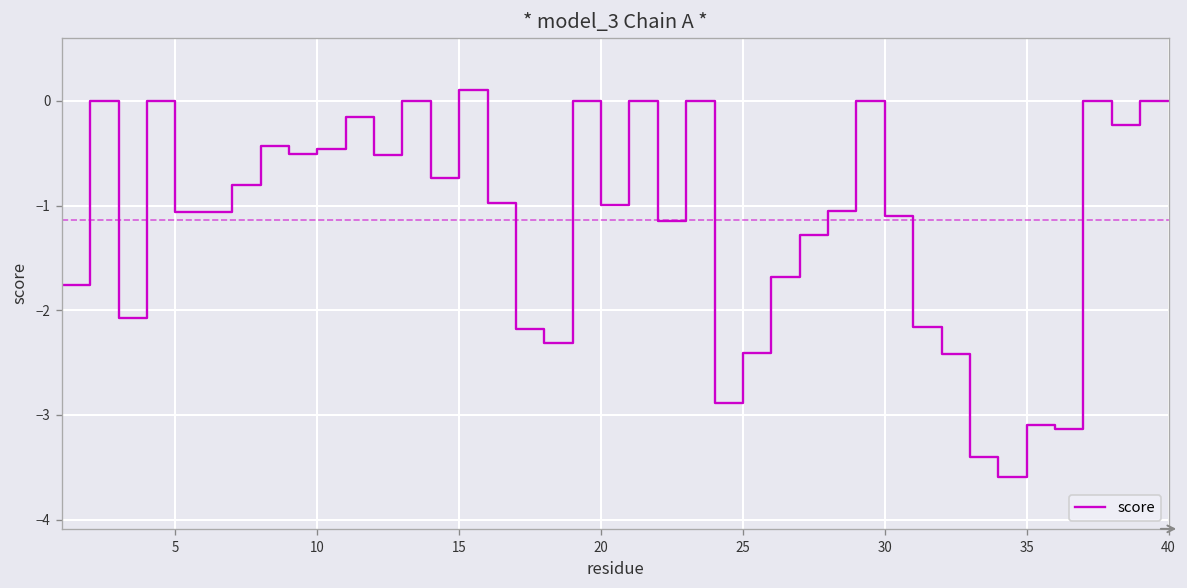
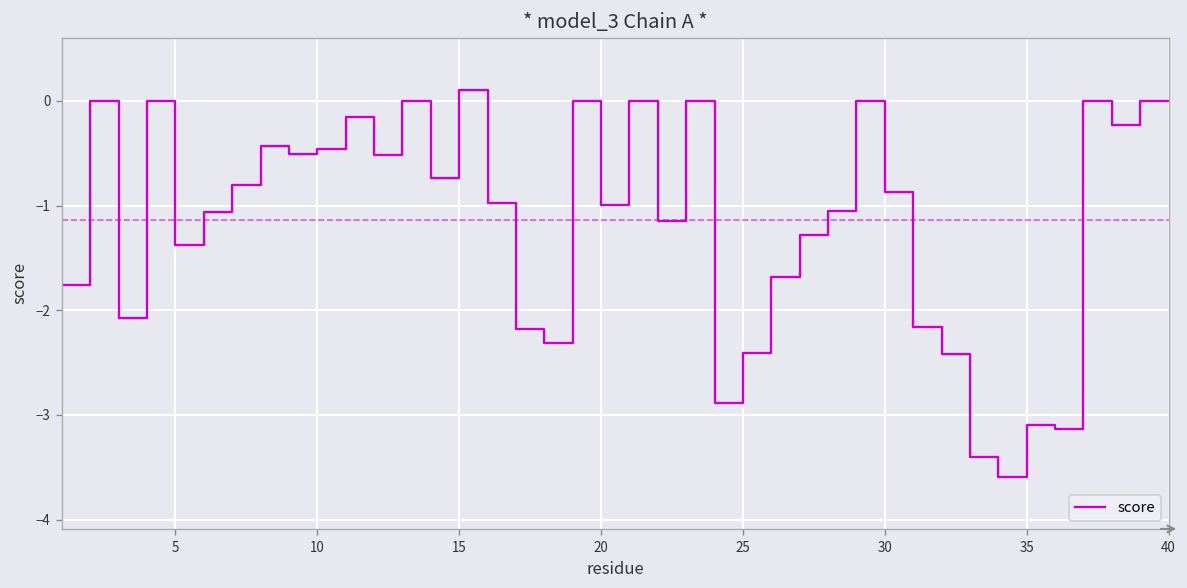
  {
-   "5": -1.1,
+   "5": -1.4,
    "10": -0.5,
    "15": 0.1,
    "20": -1.0,
    "25": -2.4,
-   "30": -1.1,
+   "30": -0.9,
    "35": -3.1,
    "40": 0.0
  }
